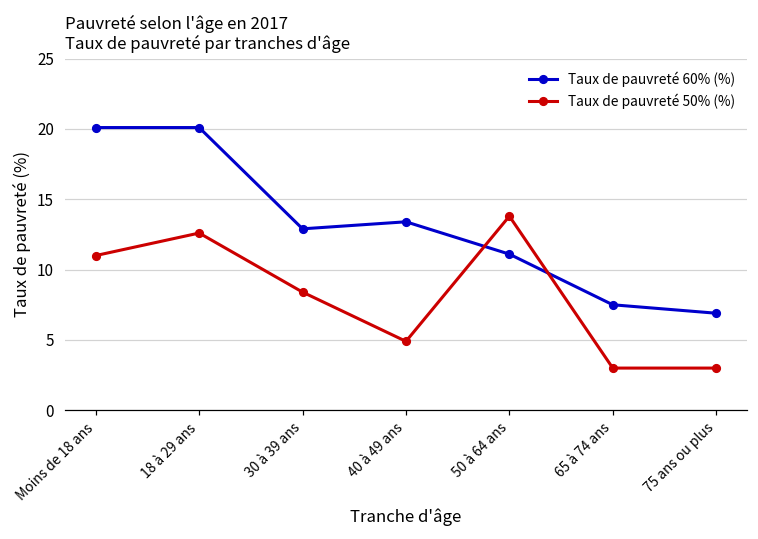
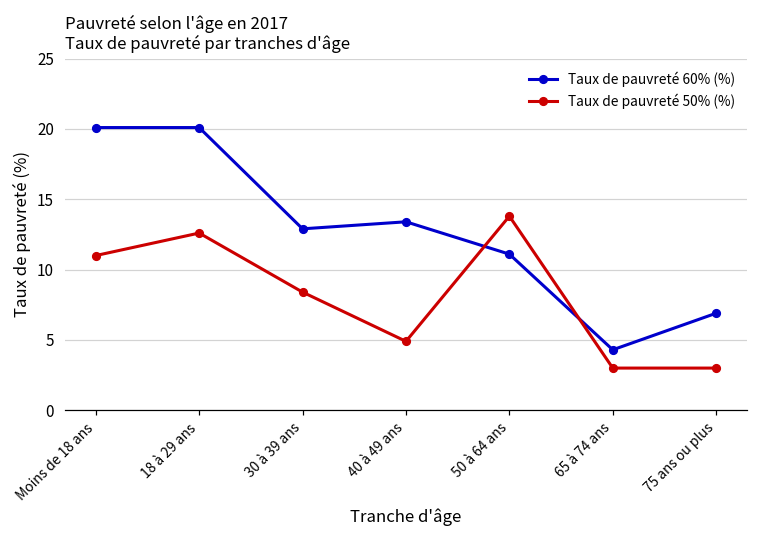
  {
    "Taux de pauvreté 60% (%)": {
      "Moins de 18 ans": 20.1,
      "18 à 29 ans": 20.1,
      "30 à 39 ans": 12.9,
      "40 à 49 ans": 13.4,
      "50 à 64 ans": 11.1,
-     "65 à 74 ans": 7.5,
+     "65 à 74 ans": 4.3,
      "75 ans ou plus": 6.9
    },
    "Taux de pauvreté 50% (%)": {
      "Moins de 18 ans": 11.0,
      "18 à 29 ans": 12.6,
      "30 à 39 ans": 8.4,
      "40 à 49 ans": 4.9,
      "50 à 64 ans": 13.8,
      "65 à 74 ans": 3.0,
      "75 ans ou plus": 3.0
    }
  }
